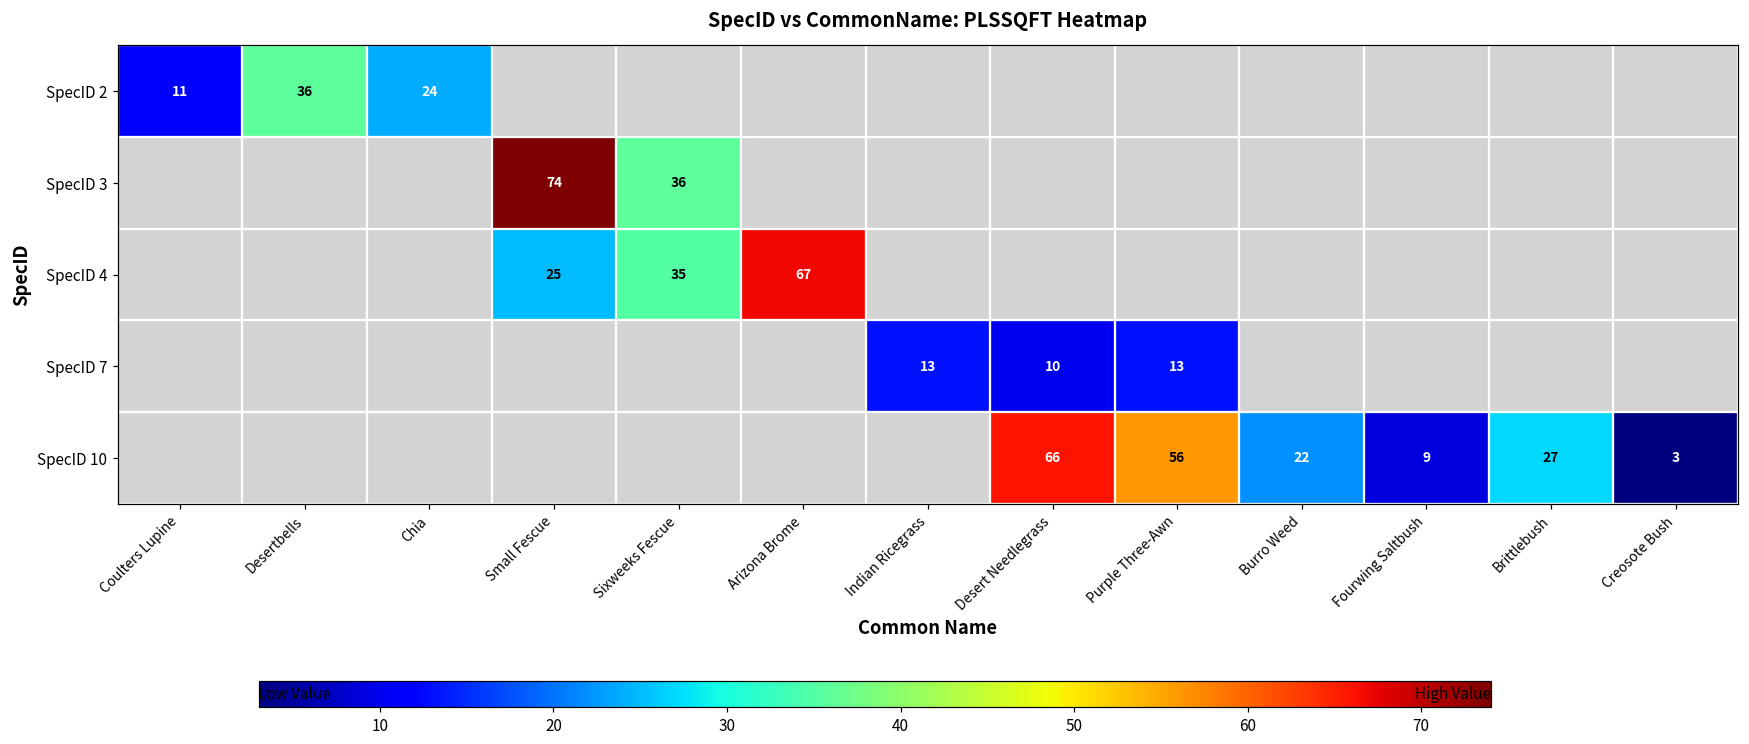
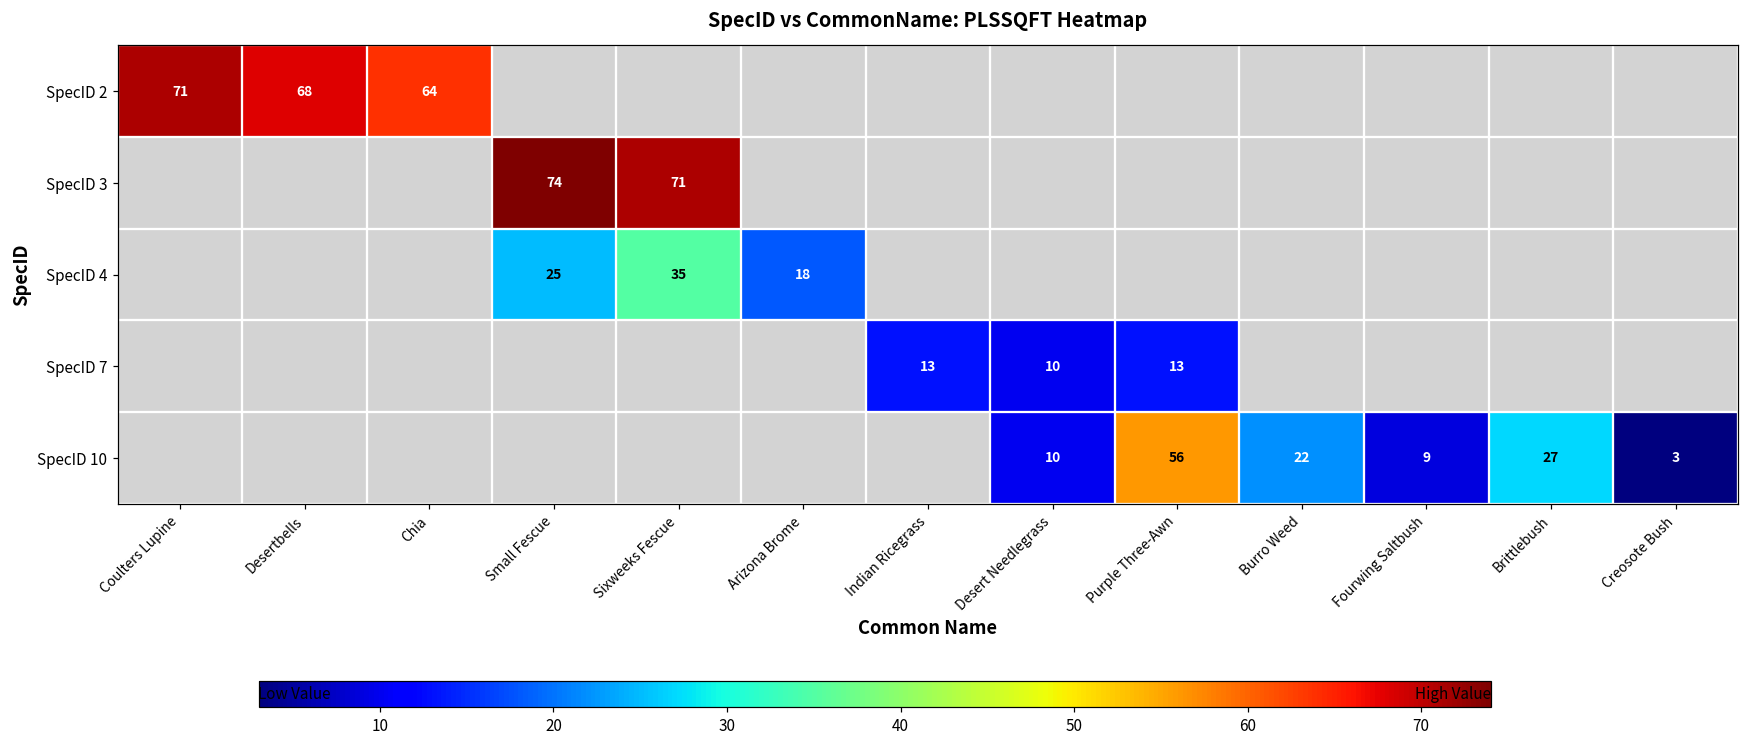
  {
    "SpecID 2": {
-     "Coulters Lupine": 11,
-     "Desertbells": 36,
-     "Chia": 24
+     "Coulters Lupine": 71,
+     "Desertbells": 68,
+     "Chia": 64
    },
    "SpecID 3": {
      "Small Fescue": 74,
-     "Sixweeks Fescue": 36
+     "Sixweeks Fescue": 71
    },
    "SpecID 4": {
      "Small Fescue": 25,
      "Sixweeks Fescue": 35,
-     "Arizona Brome": 67
+     "Arizona Brome": 18
    },
    "SpecID 7": {
      "Indian Ricegrass": 13,
      "Desert Needlegrass": 10,
      "Purple Three-Awn": 13
    },
    "SpecID 10": {
-     "Desert Needlegrass": 66,
+     "Desert Needlegrass": 10,
      "Purple Three-Awn": 56,
      "Burro Weed": 22,
      "Fourwing Saltbush": 9,
      "Brittlebush": 27,
      "Creosote Bush": 3
    }
  }
